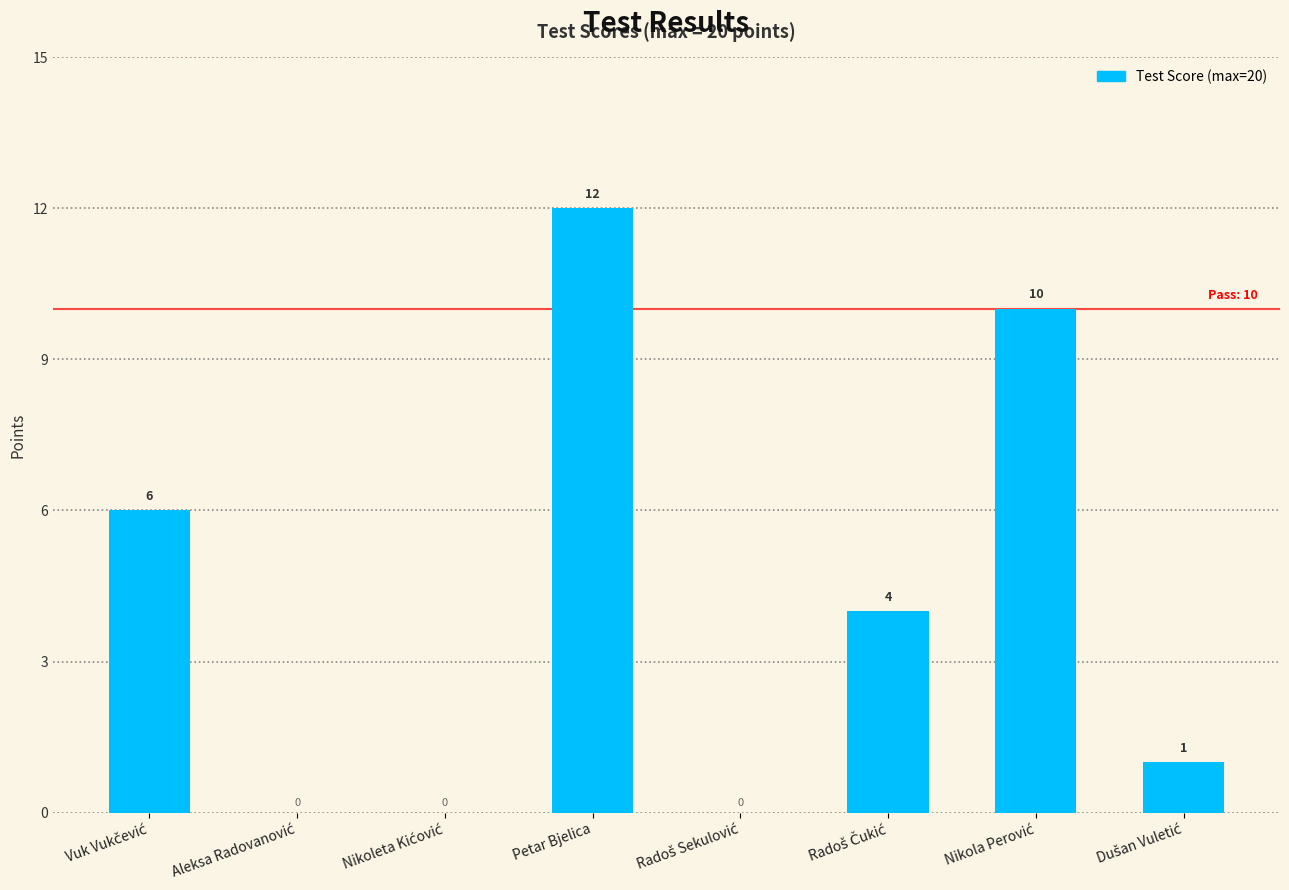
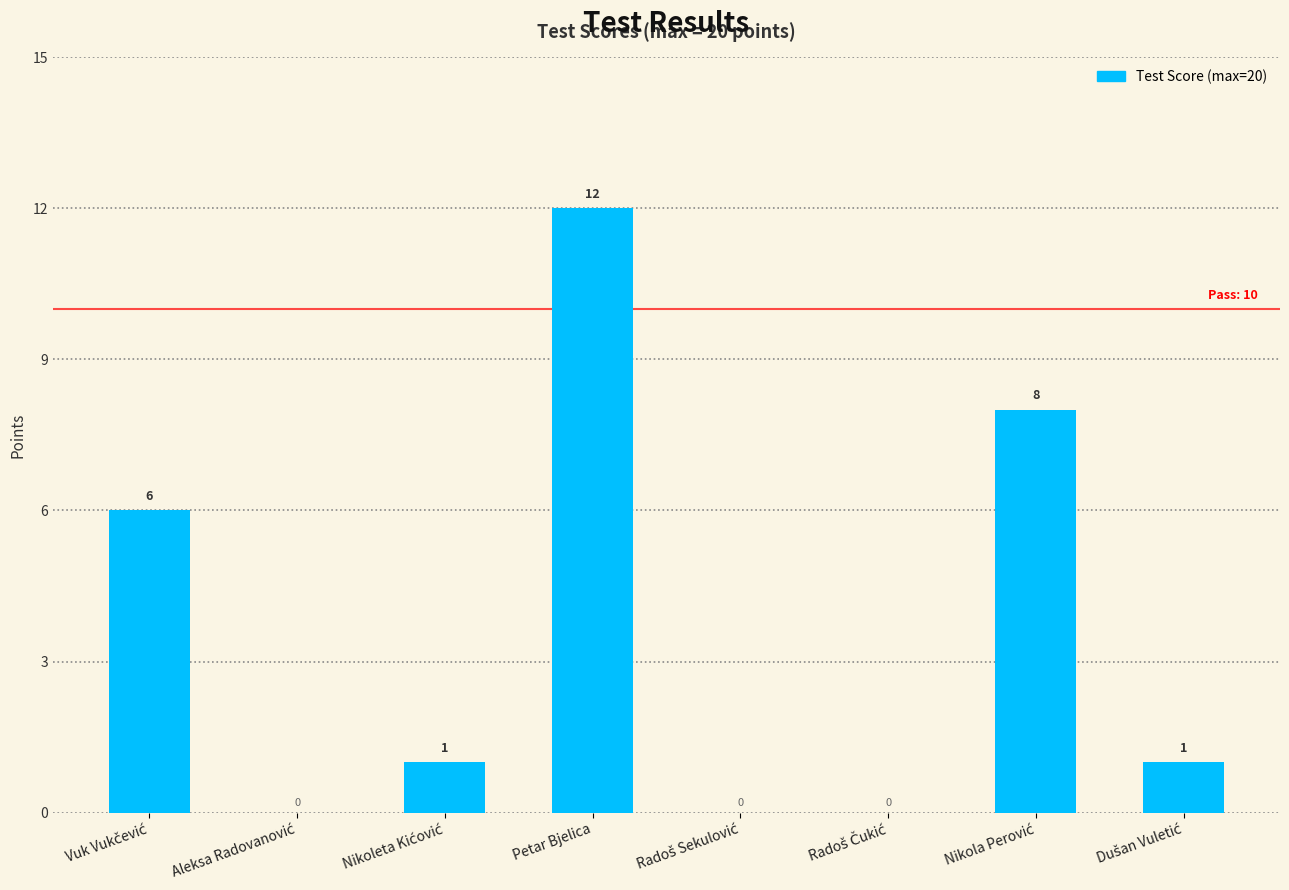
  {
    "Vuk Vukčević": 6,
    "Aleksa Radovanović": 0,
-   "Nikoleta Kićović": 0,
+   "Nikoleta Kićović": 1,
    "Petar Bjelica": 12,
    "Radoš Sekulović": 0,
-   "Radoš Čukić": 4,
-   "Nikola Perović": 10,
+   "Radoš Čukić": 0,
+   "Nikola Perović": 8,
    "Dušan Vuletić": 1
  }
